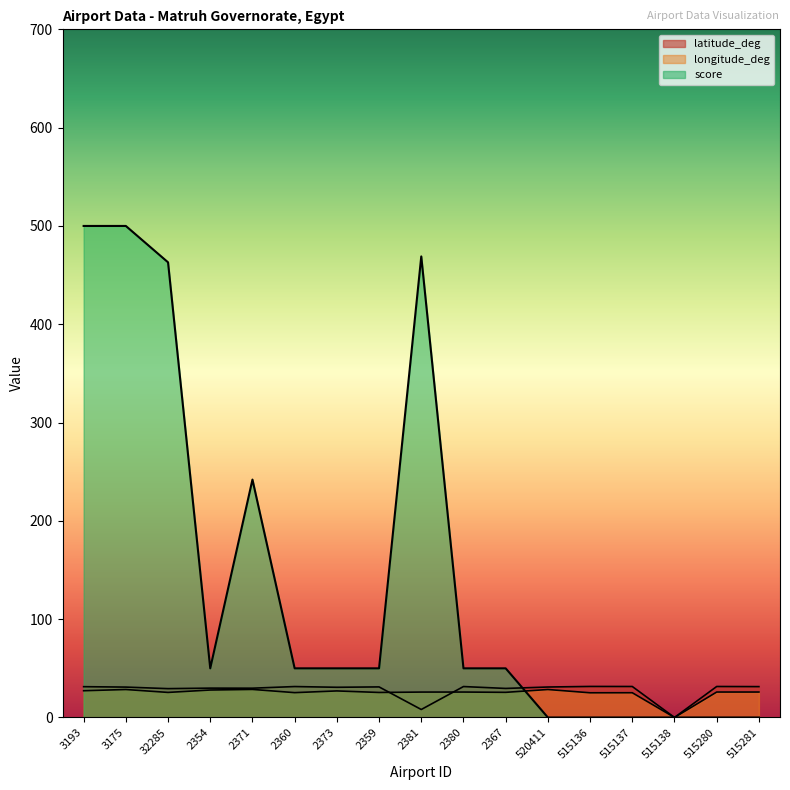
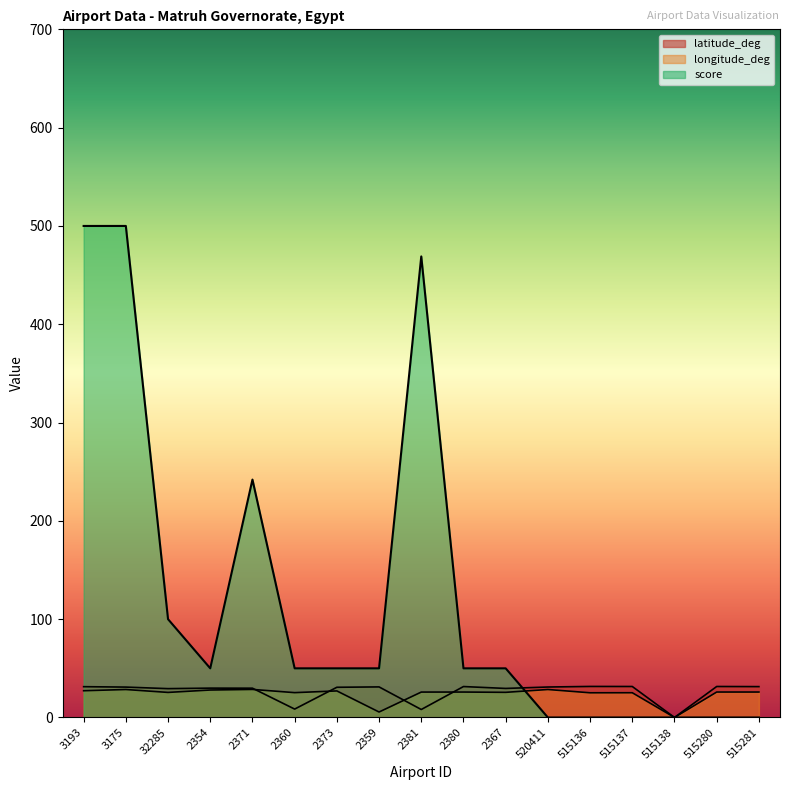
  {
    "latitude_deg": {
      "3193": 30,
      "32285": 30,
-     "2360": 30,
+     "2360": 10,
      "2373": 30,
      "2359": 30,
      "2381": 10,
      "2380": 30,
      "2367": 30,
      "515136": 30,
      "515137": 30,
      "515280": 30,
      "515281": 30
    },
    "longitude_deg": {
      "3193": 30,
      "32285": 30,
      "2360": 30,
      "2373": 30,
-     "2359": 30,
+     "2359": 10,
      "2381": 30,
      "2380": 30,
      "2367": 30,
      "515136": 30,
      "515137": 30,
      "515280": 30,
      "515281": 30
    },
    "score": {
      "3193": 500,
      "3175": 500,
-     "32285": 460,
+     "32285": 100,
      "2354": 50,
      "2371": 240,
      "2360": 50,
      "2373": 50,
      "2359": 50,
      "2381": 470,
      "2380": 50,
      "2367": 50,
      "520411": 0,
      "515136": 0,
      "515137": 0,
      "515280": 0,
      "515281": 0
    }
  }
